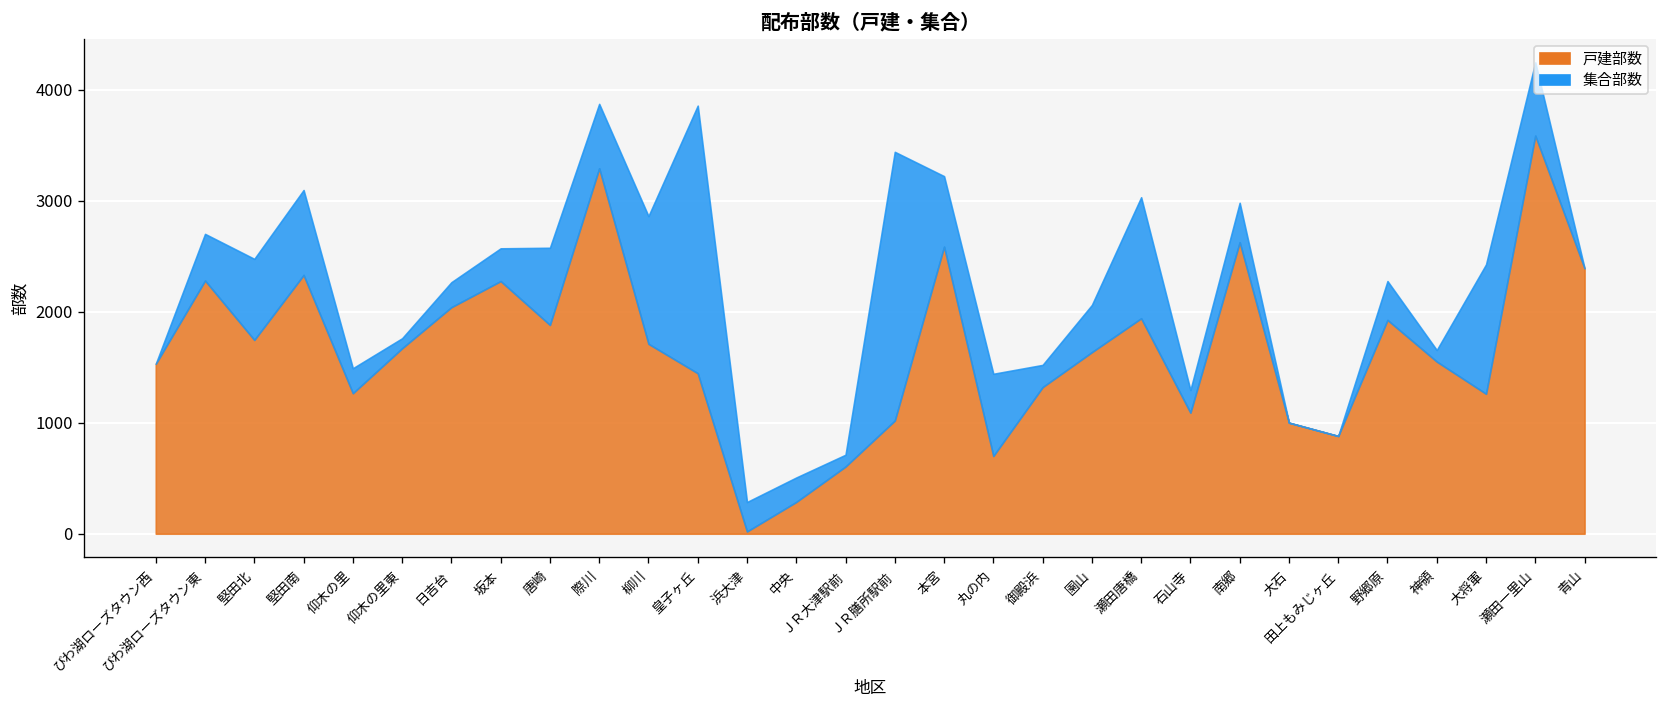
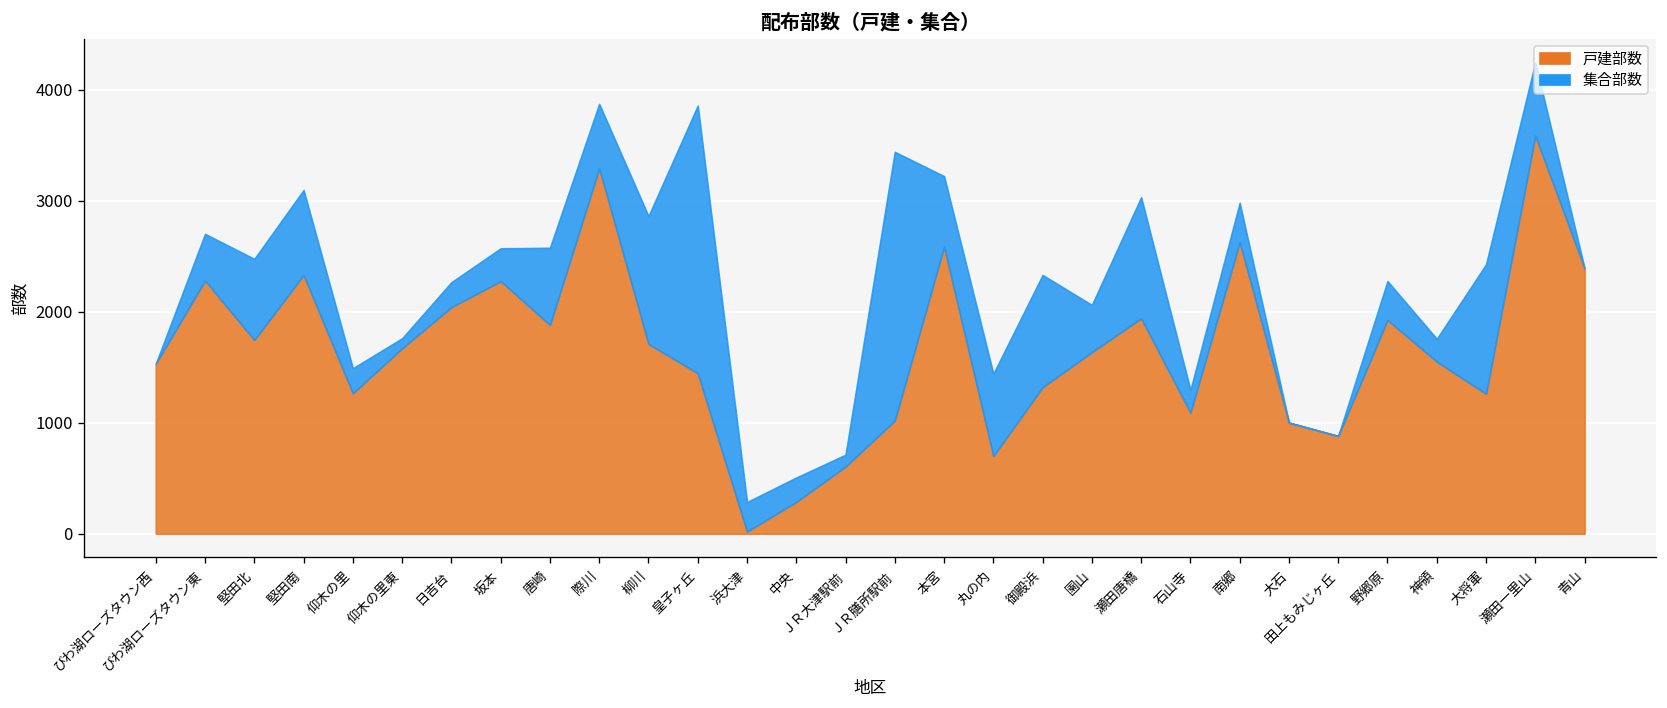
  {
    "戸建部数": {
      "びわ湖ローズタウン東": 2300,
      "堅田北": 1700,
      "堅田南": 2300,
      "仰木の里": 1300,
      "仰木の里東": 1700,
      "日吉台": 2000,
      "坂本": 2300,
      "唐崎": 1900,
      "際川": 3300,
      "柳川": 1700,
      "皇子ヶ丘": 1400,
      "中央": 300,
      "ＪＲ大津駅前": 600,
      "ＪＲ膳所駅前": 1000,
      "本宮": 2600,
      "丸の内": 700,
      "御殿浜": 1300,
      "園山": 1600,
      "瀬田唐橋": 1900,
      "石山寺": 1100,
      "南郷": 2600,
      "野郷原": 1900,
      "神領": 1600,
      "大将軍": 1300,
      "瀬田一里山": 3600
    },
    "集合部数": {
      "びわ湖ローズタウン東": 400,
      "堅田北": 700,
      "堅田南": 800,
      "仰木の里": 200,
      "仰木の里東": 100,
      "日吉台": 200,
      "坂本": 300,
      "唐崎": 700,
      "際川": 600,
      "柳川": 1200,
      "皇子ヶ丘": 2400,
      "浜大津": 300,
      "中央": 200,
      "ＪＲ大津駅前": 100,
      "ＪＲ膳所駅前": 2400,
      "本宮": 600,
      "丸の内": 700,
-     "御殿浜": 200,
+     "御殿浜": 1000,
      "園山": 400,
      "瀬田唐橋": 1100,
      "石山寺": 200,
      "南郷": 400,
      "野郷原": 400,
-     "神領": 100,
+     "神領": 200,
      "大将軍": 1200
    }
  }
